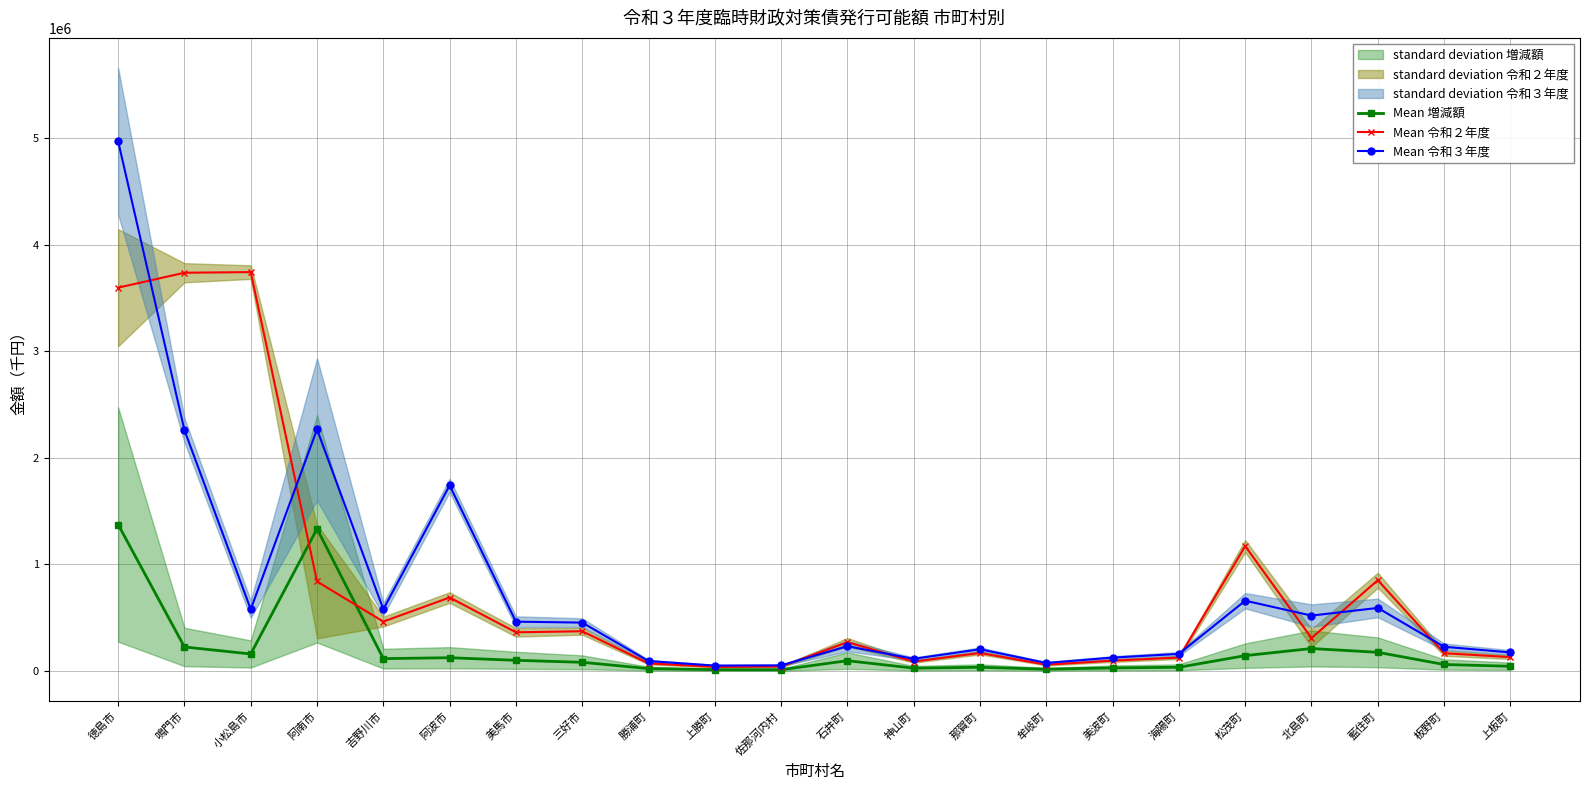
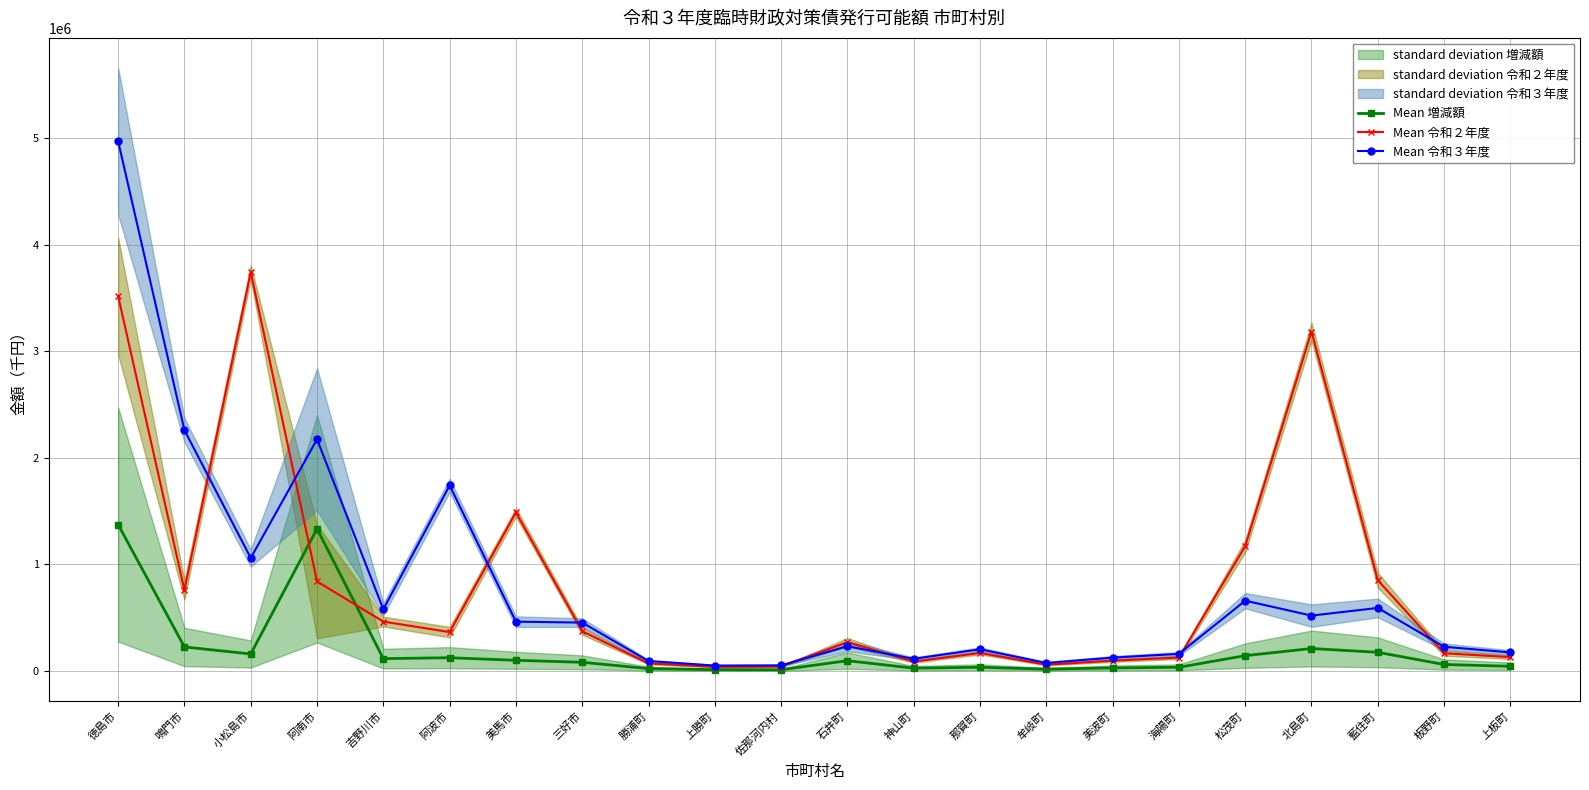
  {
    "Mean 令和２年度": {
-     "徳島市": 3600000,
-     "鳴門市": 3740000,
+     "徳島市": 3520000,
+     "鳴門市": 760000,
      "小松島市": 3750000,
      "阿南市": 840000,
      "吉野川市": 460000,
-     "阿波市": 690000,
-     "美馬市": 360000,
+     "阿波市": 370000,
+     "美馬市": 1490000,
      "三好市": 370000,
      "松茂町": 1170000,
-     "北島町": 310000,
+     "北島町": 3190000,
      "藍住町": 850000,
      "板野町": 170000
    },
    "Mean 令和３年度": {
      "徳島市": 4970000,
      "鳴門市": 2260000,
-     "小松島市": 580000,
-     "阿南市": 2270000,
+     "小松島市": 1060000,
+     "阿南市": 2180000,
      "吉野川市": 580000,
      "阿波市": 1740000,
      "美馬市": 460000,
      "三好市": 450000,
      "石井町": 230000,
      "松茂町": 660000,
      "北島町": 520000,
      "藍住町": 590000,
      "板野町": 230000
    }
  }
